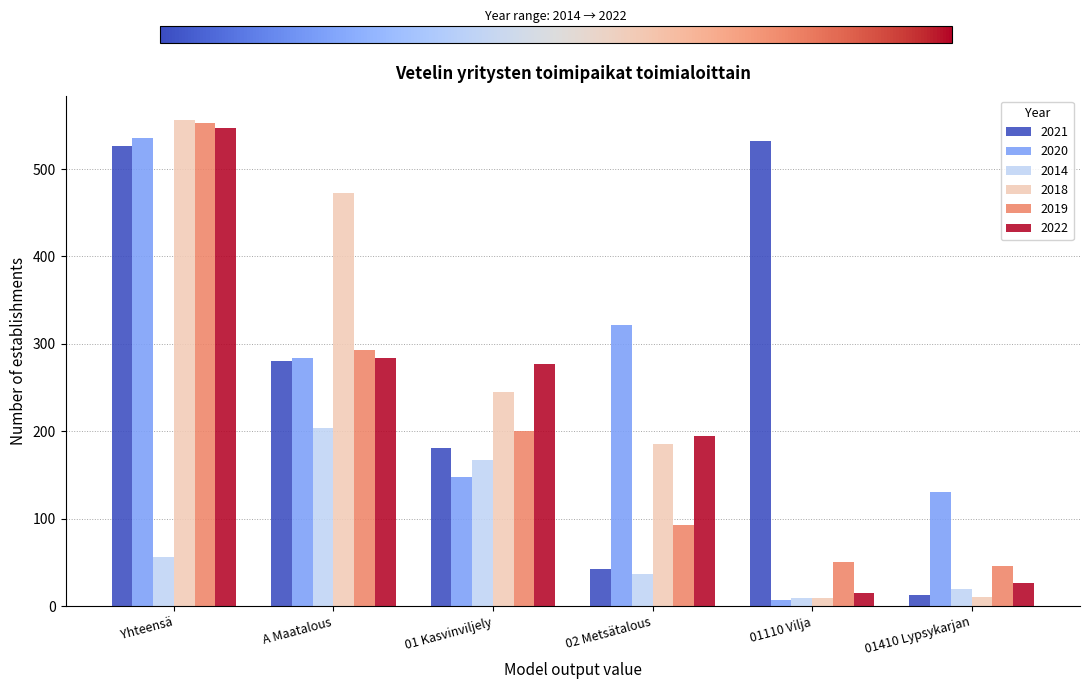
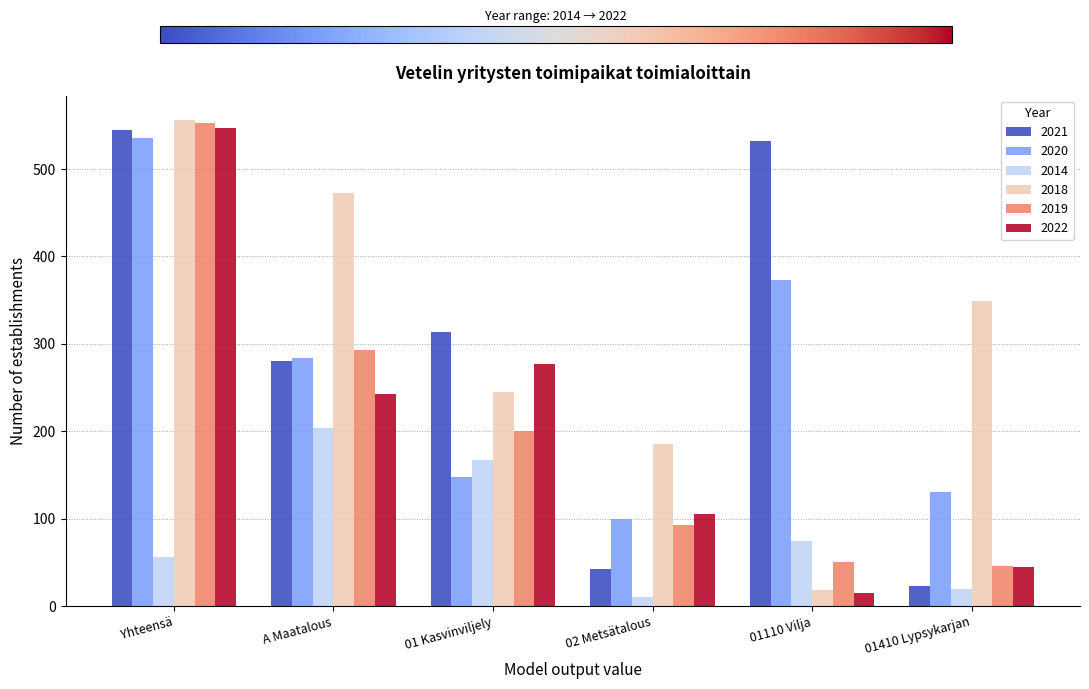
  {
    "2021": {
-     "Yhteensä": 530,
+     "Yhteensä": 550,
      "A Maatalous": 280,
-     "01 Kasvinviljely": 180,
+     "01 Kasvinviljely": 310,
      "02 Metsätalous": 40,
      "01110 Vilja": 530,
-     "01410 Lypsykarjan": 10
+     "01410 Lypsykarjan": 20
    },
    "2020": {
      "Yhteensä": 540,
      "A Maatalous": 280,
      "01 Kasvinviljely": 150,
-     "02 Metsätalous": 320,
-     "01110 Vilja": 10,
+     "02 Metsätalous": 100,
+     "01110 Vilja": 370,
      "01410 Lypsykarjan": 130
    },
    "2014": {
      "Yhteensä": 60,
      "A Maatalous": 200,
      "01 Kasvinviljely": 170,
-     "02 Metsätalous": 40,
-     "01110 Vilja": 10,
+     "02 Metsätalous": 10,
+     "01110 Vilja": 80,
      "01410 Lypsykarjan": 20
    },
    "2018": {
      "Yhteensä": 560,
      "A Maatalous": 470,
      "01 Kasvinviljely": 250,
      "02 Metsätalous": 190,
-     "01110 Vilja": 10,
-     "01410 Lypsykarjan": 10
+     "01110 Vilja": 20,
+     "01410 Lypsykarjan": 350
    },
    "2019": {
      "Yhteensä": 550,
      "A Maatalous": 290,
      "01 Kasvinviljely": 200,
      "02 Metsätalous": 90,
      "01110 Vilja": 50,
      "01410 Lypsykarjan": 50
    },
    "2022": {
      "Yhteensä": 550,
-     "A Maatalous": 280,
+     "A Maatalous": 240,
      "01 Kasvinviljely": 280,
-     "02 Metsätalous": 200,
+     "02 Metsätalous": 110,
      "01110 Vilja": 20,
-     "01410 Lypsykarjan": 30
+     "01410 Lypsykarjan": 50
    }
  }
